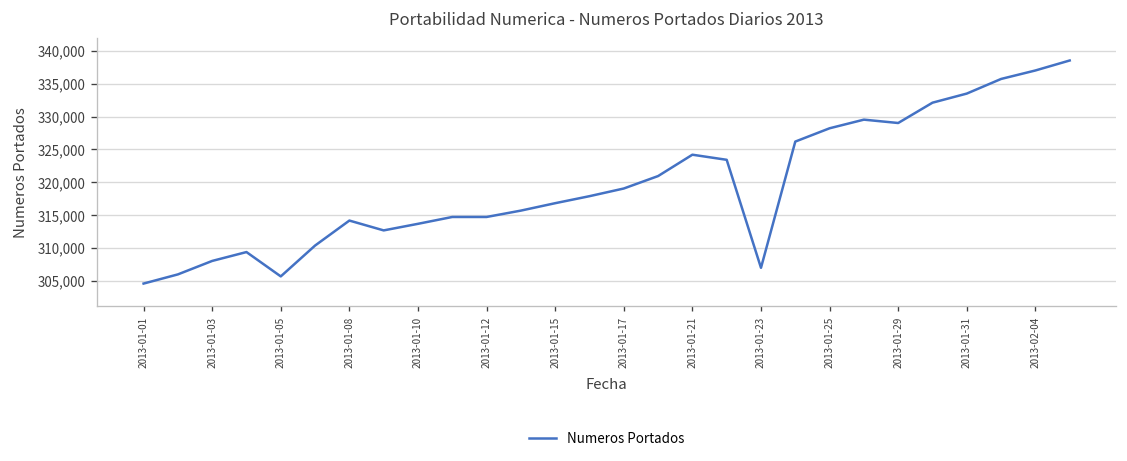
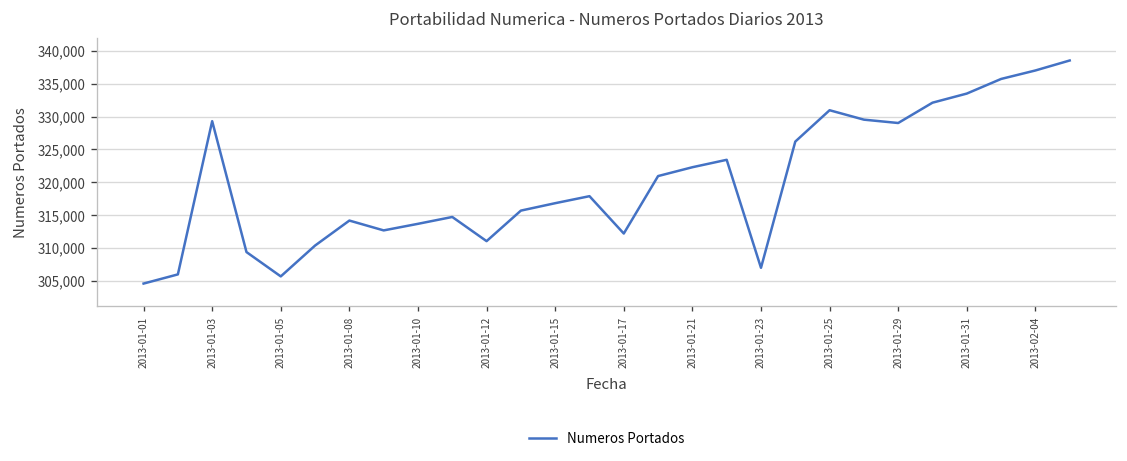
  {
    "2013-01-01": "305,000",
-   "2013-01-03": "308,000",
+   "2013-01-03": "329,000",
    "2013-01-05": "306,000",
    "2013-01-08": "314,000",
    "2013-01-10": "314,000",
-   "2013-01-12": "315,000",
+   "2013-01-12": "311,000",
    "2013-01-15": "317,000",
-   "2013-01-17": "319,000",
-   "2013-01-21": "324,000",
+   "2013-01-17": "312,000",
+   "2013-01-21": "322,000",
    "2013-01-23": "307,000",
-   "2013-01-25": "328,000",
+   "2013-01-25": "331,000",
    "2013-01-29": "329,000",
    "2013-01-31": "334,000",
    "2013-02-04": "337,000"
  }
